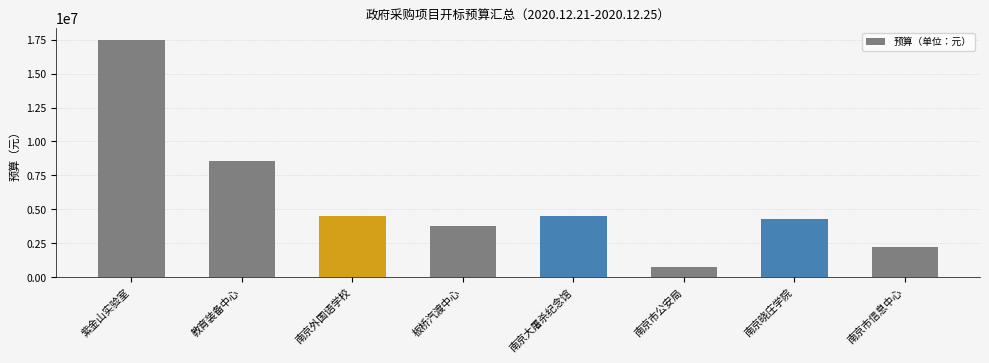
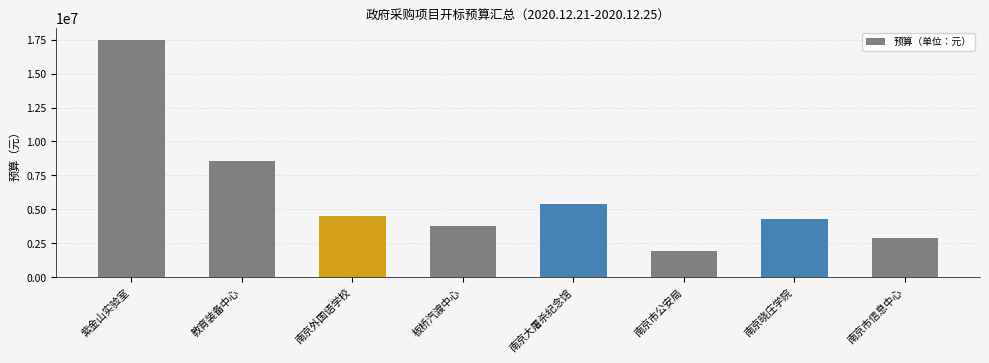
  {
    "紫金山实验室": 17500000,
    "教育装备中心": 8600000,
    "南京外国语学校": 4600000,
    "板桥汽渡中心": 3800000,
-   "南京大屠杀纪念馆": 4500000,
-   "南京市公安局": 800000,
+   "南京大屠杀纪念馆": 5400000,
+   "南京市公安局": 1900000,
    "南京晓庄学院": 4300000,
-   "南京市信息中心": 2200000
+   "南京市信息中心": 2900000
  }
